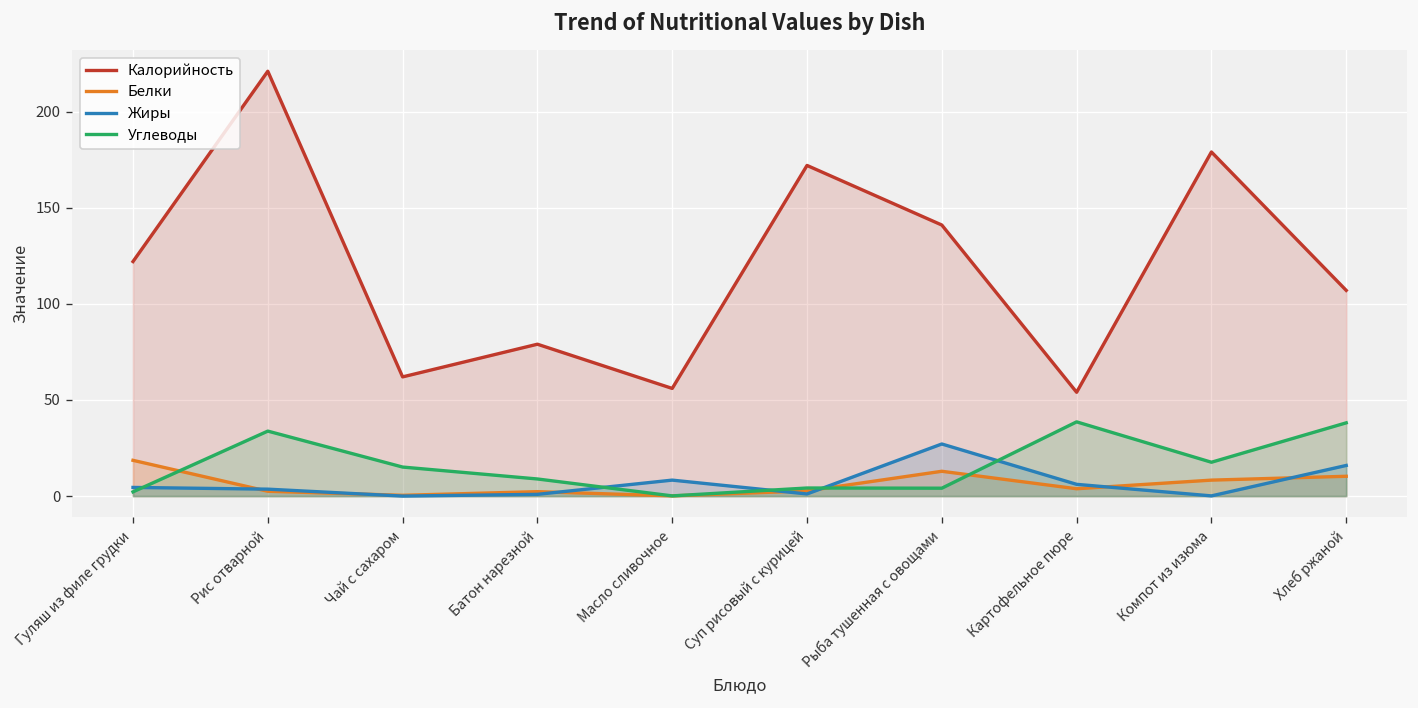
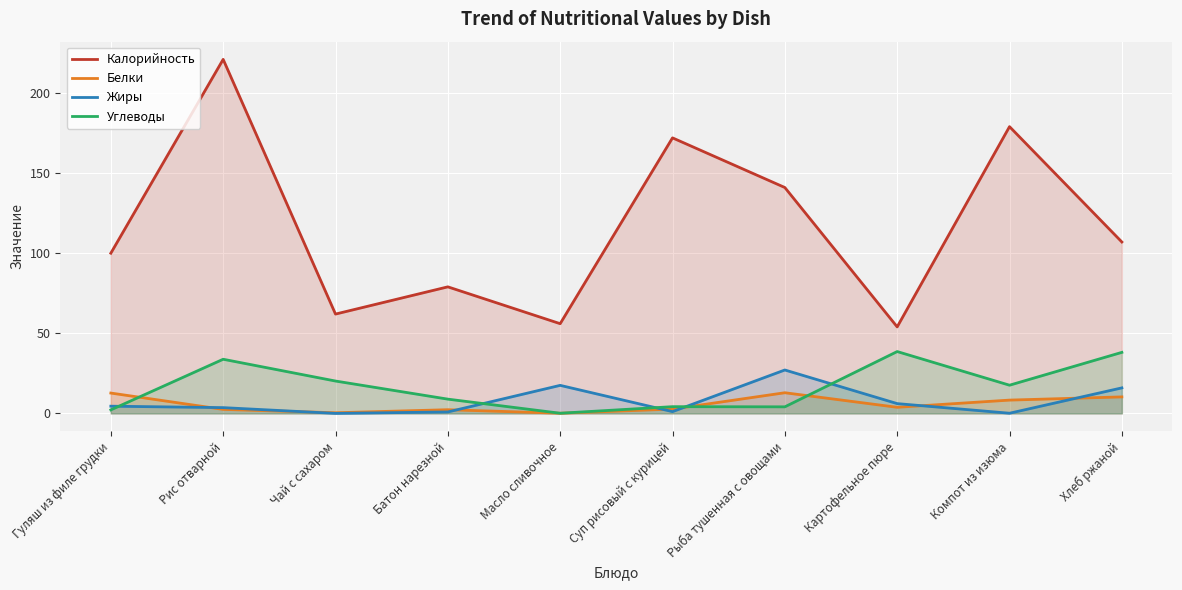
  {
    "Калорийность": {
-     "Гуляш из филе грудки": 122,
+     "Гуляш из филе грудки": 100,
      "Рис отварной": 221,
      "Чай с сахаром": 62,
      "Батон нарезной": 79,
      "Масло сливочное": 56,
      "Суп рисовый с курицей": 172,
      "Рыба тушенная с овощами": 141,
      "Картофельное пюре": 54,
      "Компот из изюма": 179,
      "Хлеб ржаной": 107
    },
    "Белки": {
-     "Гуляш из филе грудки": 19,
+     "Гуляш из филе грудки": 13,
      "Рыба тушенная с овощами": 13,
      "Картофельное пюре": 4,
      "Компот из изюма": 8,
      "Хлеб ржаной": 10
    },
    "Жиры": {
      "Гуляш из филе грудки": 5,
-     "Масло сливочное": 8,
+     "Масло сливочное": 18,
      "Рыба тушенная с овощами": 27,
      "Картофельное пюре": 6,
      "Компот из изюма": 0,
      "Хлеб ржаной": 16
    },
    "Углеводы": {
      "Гуляш из филе грудки": 2,
      "Рис отварной": 34,
-     "Чай с сахаром": 15,
+     "Чай с сахаром": 20,
      "Батон нарезной": 9,
      "Рыба тушенная с овощами": 4,
      "Картофельное пюре": 39,
      "Компот из изюма": 18,
      "Хлеб ржаной": 38
    }
  }
